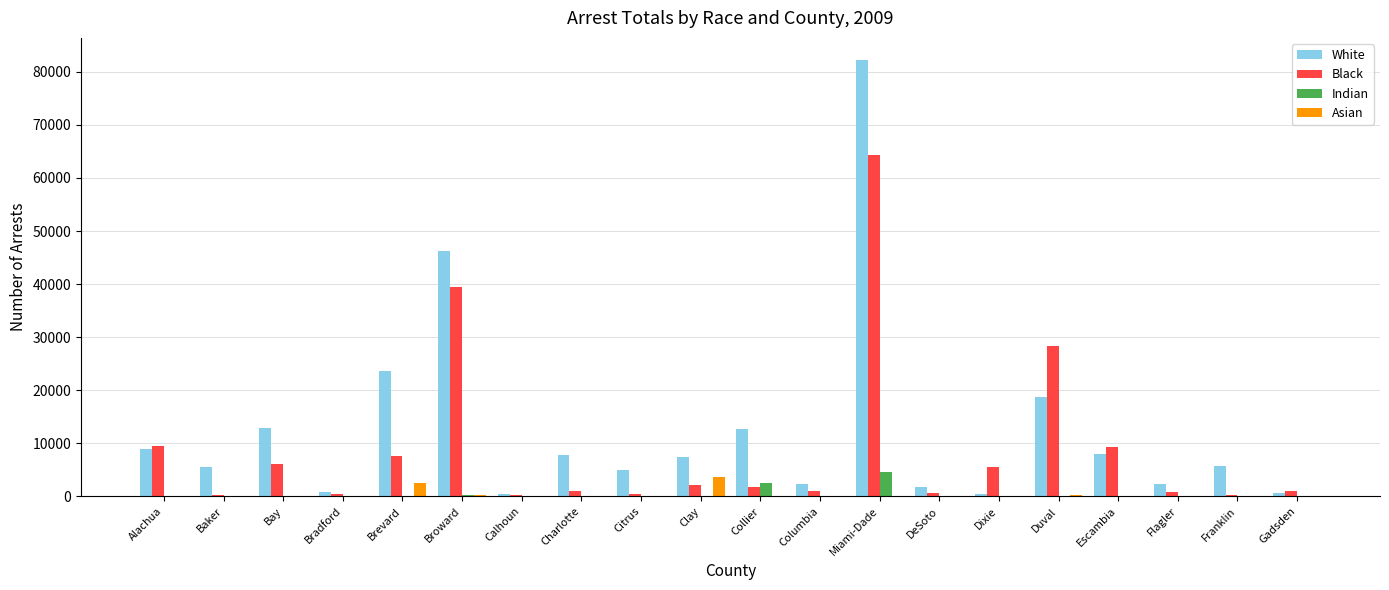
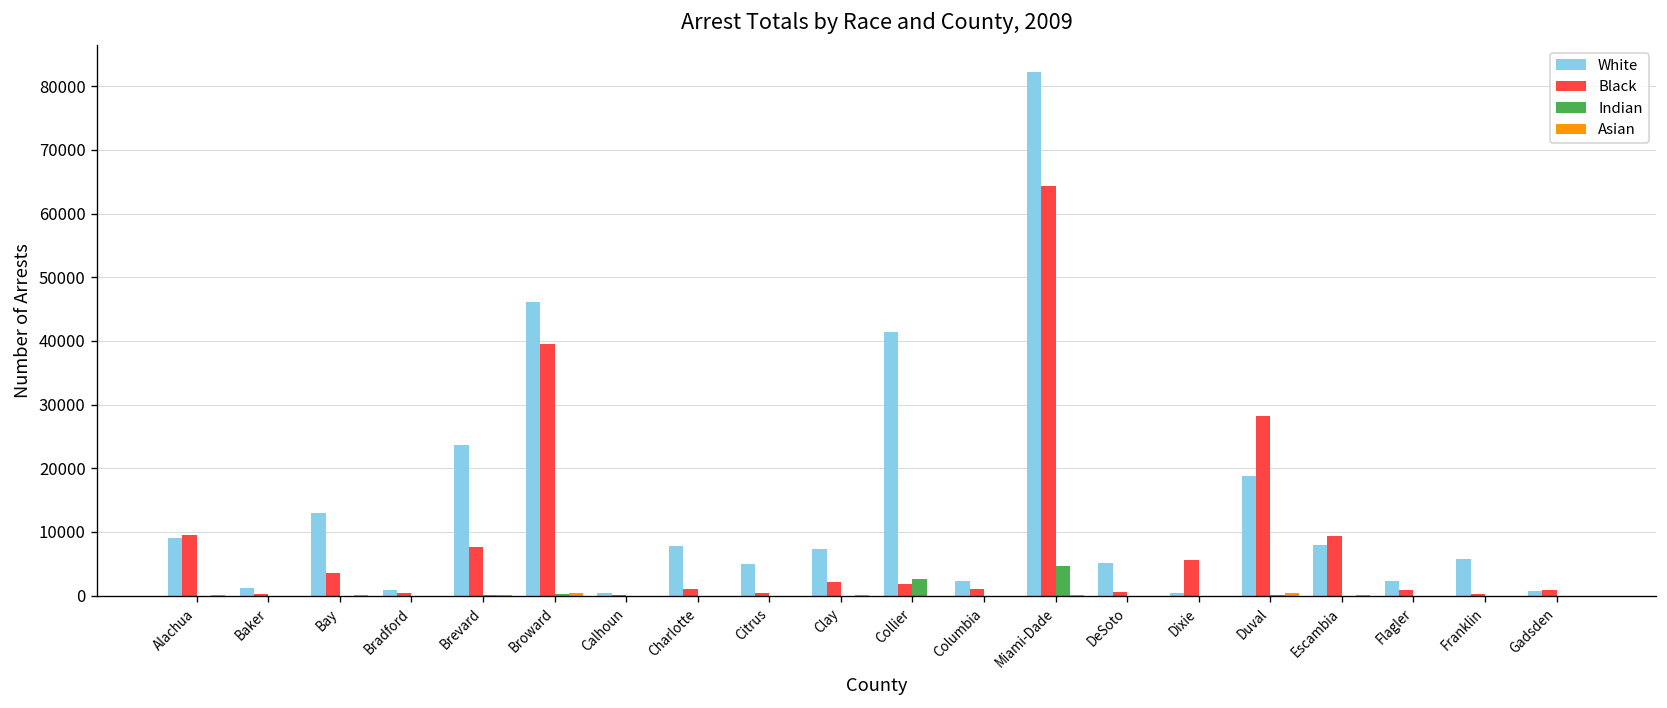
  {
    "White": {
      "Alachua": 9000,
-     "Baker": 6000,
+     "Baker": 1000,
      "Bay": 13000,
      "Bradford": 1000,
      "Brevard": 24000,
      "Broward": 46000,
      "Charlotte": 8000,
      "Citrus": 5000,
      "Clay": 7000,
-     "Collier": 13000,
+     "Collier": 41000,
      "Columbia": 2000,
      "Miami-Dade": 82000,
-     "DeSoto": 2000,
+     "DeSoto": 5000,
      "Dixie": 0,
      "Duval": 19000,
      "Escambia": 8000,
      "Flagler": 2000,
      "Franklin": 6000,
      "Gadsden": 1000
    },
    "Black": {
      "Alachua": 10000,
-     "Bay": 6000,
+     "Bay": 4000,
      "Brevard": 8000,
      "Broward": 40000,
      "Charlotte": 1000,
      "Clay": 2000,
      "Collier": 2000,
      "Columbia": 1000,
      "Miami-Dade": 64000,
      "DeSoto": 1000,
      "Dixie": 6000,
      "Duval": 28000,
      "Escambia": 9000,
      "Flagler": 1000,
      "Gadsden": 1000
    },
    "Indian": {
      "Calhoun": 0,
      "Collier": 3000,
      "Miami-Dade": 5000,
      "DeSoto": 0,
      "Franklin": 0
    },
    "Asian": {
-     "Brevard": 3000,
-     "Clay": 4000,
+     "Brevard": 0,
+     "Clay": 0,
      "Dixie": 0
    }
  }
